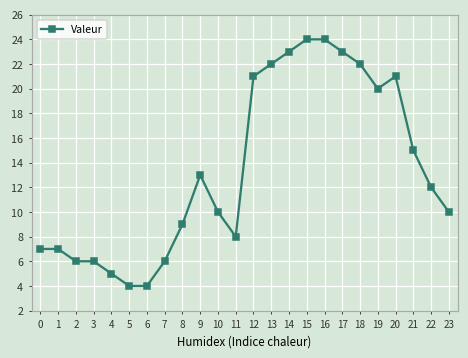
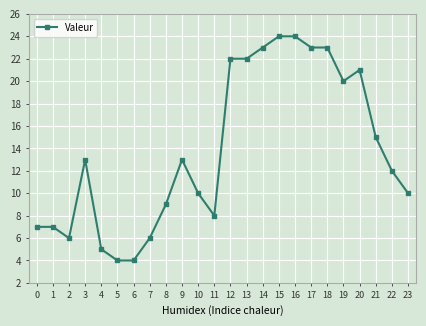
  {
    "0": 7,
    "1": 7,
    "2": 6,
-   "3": 6,
+   "3": 13,
    "4": 5,
    "5": 4,
    "6": 4,
    "7": 6,
    "8": 9,
    "9": 13,
    "10": 10,
    "11": 8,
-   "12": 21,
+   "12": 22,
    "13": 22,
    "14": 23,
    "15": 24,
    "16": 24,
    "17": 23,
-   "18": 22,
+   "18": 23,
    "19": 20,
    "20": 21,
    "21": 15,
    "22": 12,
    "23": 10
  }
